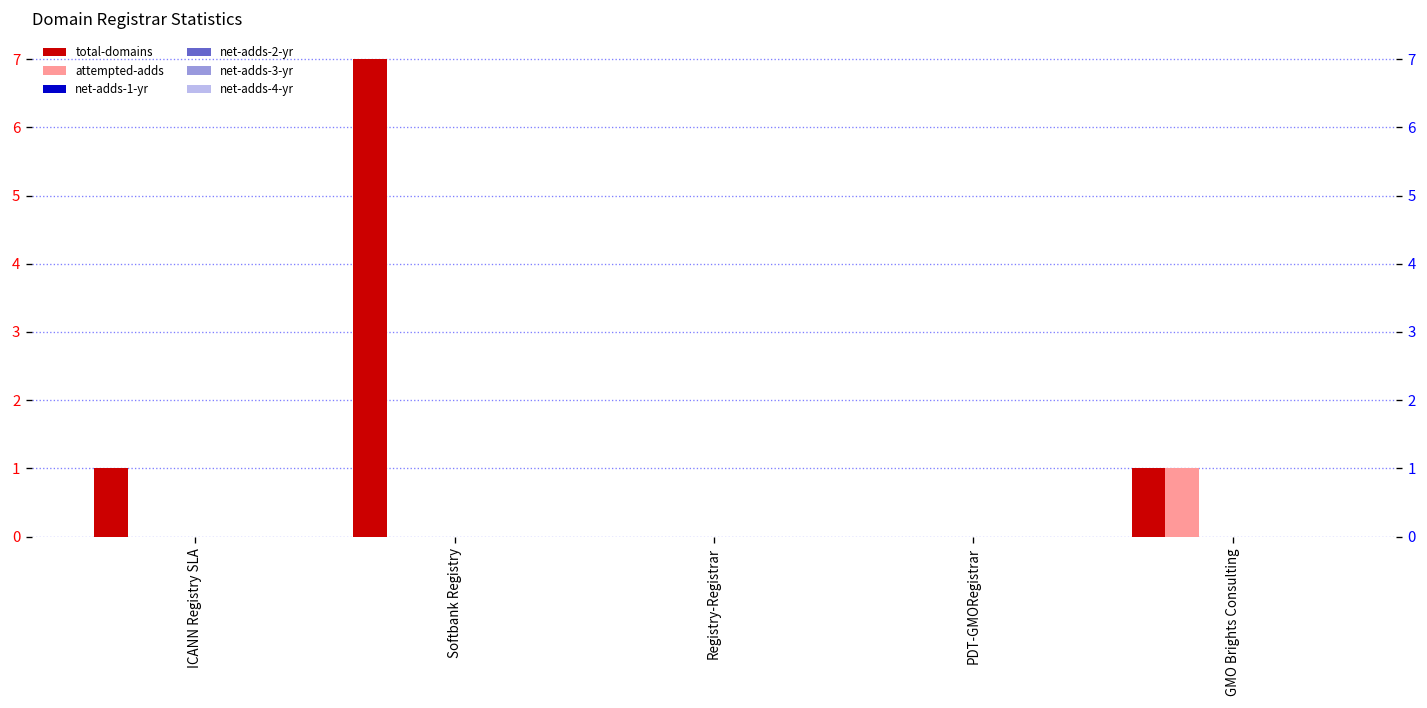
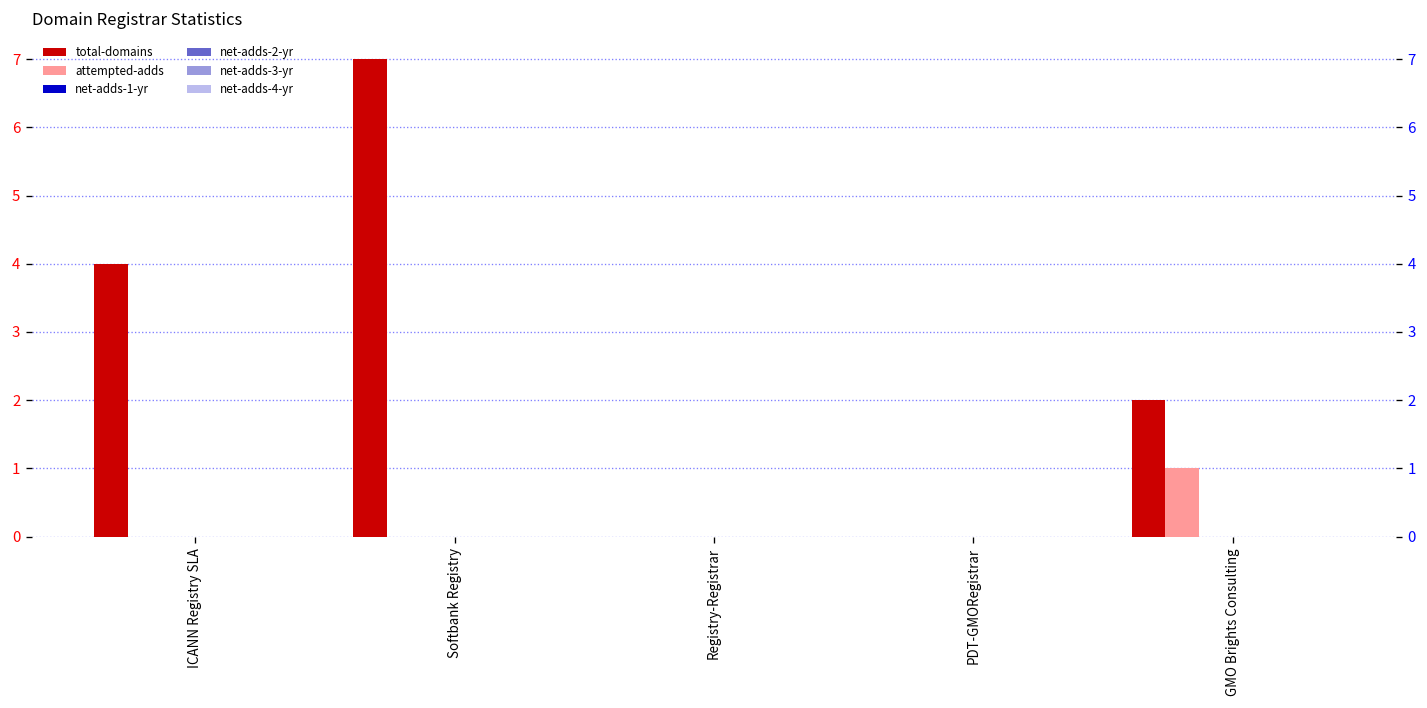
  {
    "total-domains": {
-     "ICANN Registry SLA": 1,
+     "ICANN Registry SLA": 4,
      "Softbank Registry": 7,
      "Registry-Registrar": 0,
      "PDT-GMORegistrar": 0,
-     "GMO Brights Consulting": 1
+     "GMO Brights Consulting": 2
    },
    "attempted-adds": {
      "ICANN Registry SLA": 0,
      "Softbank Registry": 0,
      "Registry-Registrar": 0,
      "PDT-GMORegistrar": 0,
      "GMO Brights Consulting": 1
    },
    "net-adds-1-yr": {
      "ICANN Registry SLA": 0,
      "Softbank Registry": 0,
      "Registry-Registrar": 0,
      "PDT-GMORegistrar": 0,
      "GMO Brights Consulting": 0
    },
    "net-adds-2-yr": {
      "ICANN Registry SLA": 0,
      "Softbank Registry": 0,
      "Registry-Registrar": 0,
      "PDT-GMORegistrar": 0,
      "GMO Brights Consulting": 0
    }
  }
